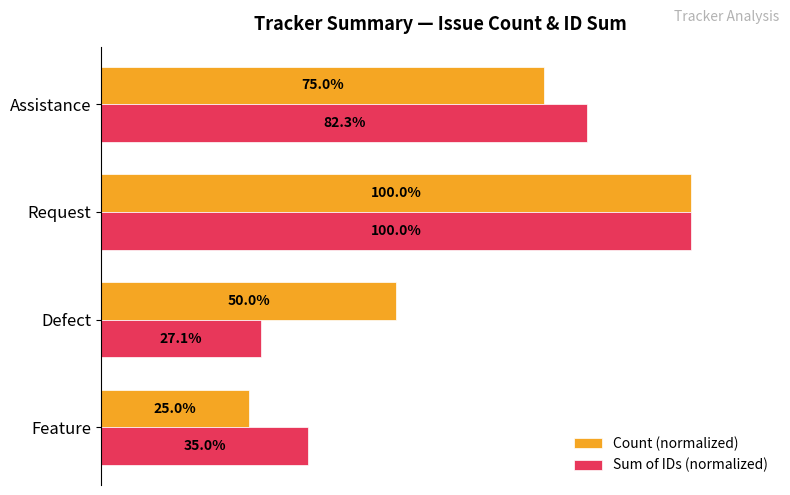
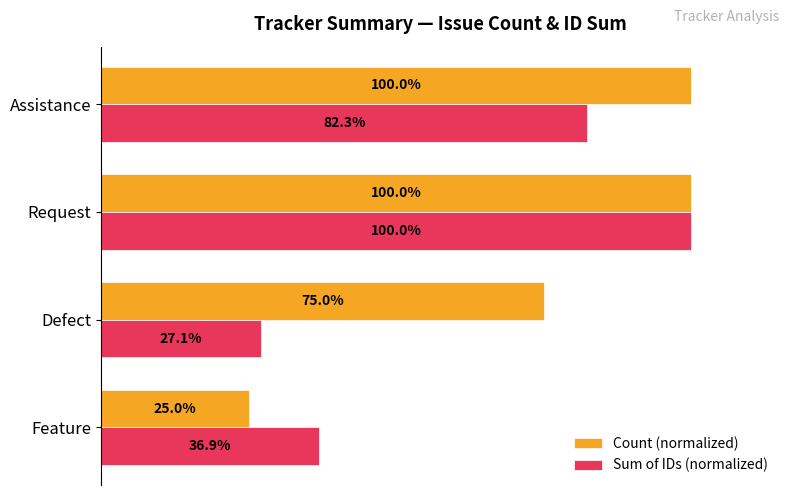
  {
    "Count (normalized)": {
-     "Assistance": "75.0%",
+     "Assistance": "100.0%",
      "Request": "100.0%",
-     "Defect": "50.0%",
+     "Defect": "75.0%",
      "Feature": "25.0%"
    },
    "Sum of IDs (normalized)": {
      "Assistance": "82.3%",
      "Request": "100.0%",
      "Defect": "27.1%",
-     "Feature": "35.0%"
+     "Feature": "36.9%"
    }
  }
